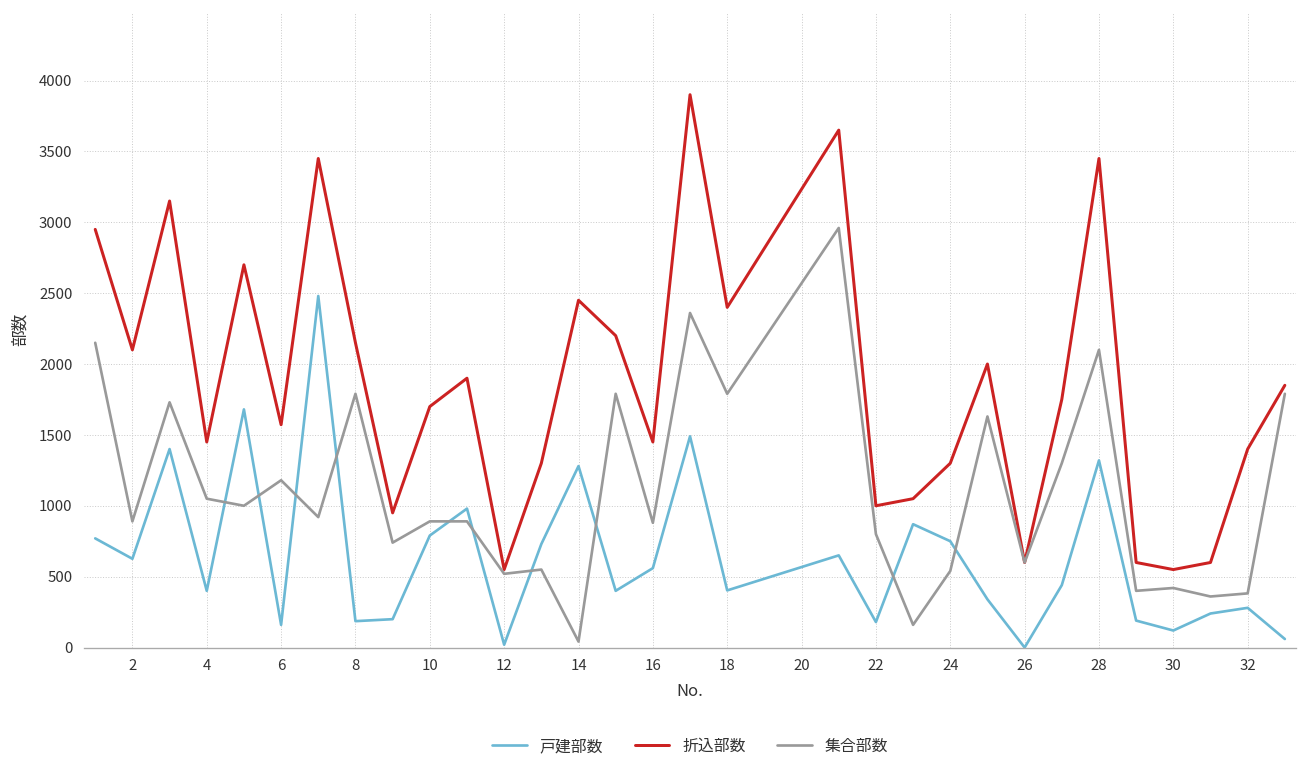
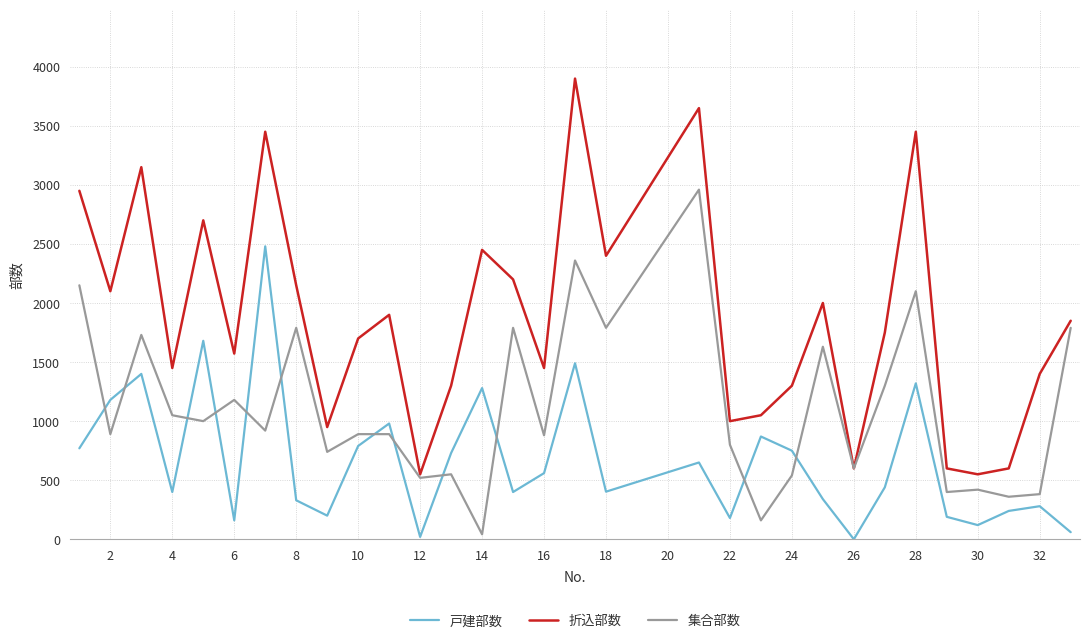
  {
    "戸建部数": {
-     "2": 630,
+     "2": 1180,
      "4": 400,
      "6": 160,
-     "8": 190,
+     "8": 330,
      "10": 790,
      "12": 20,
      "14": 1280,
      "16": 560,
      "18": 400,
      "22": 180,
      "24": 750,
      "26": 0,
      "28": 1320,
      "30": 120,
      "32": 280
    },
    "折込部数": {
      "2": 2100,
      "4": 1450,
      "6": 1570,
      "8": 2150,
      "10": 1700,
      "12": 550,
      "14": 2450,
      "16": 1450,
      "18": 2400,
      "22": 1000,
      "24": 1300,
      "28": 3450,
      "30": 550,
      "32": 1400
    },
    "集合部数": {
      "2": 890,
      "4": 1050,
      "6": 1180,
      "8": 1790,
      "10": 890,
      "12": 520,
      "14": 40,
      "16": 880,
      "18": 1790,
      "22": 800,
      "24": 540,
      "28": 2100,
      "30": 420,
      "32": 380
    }
  }
